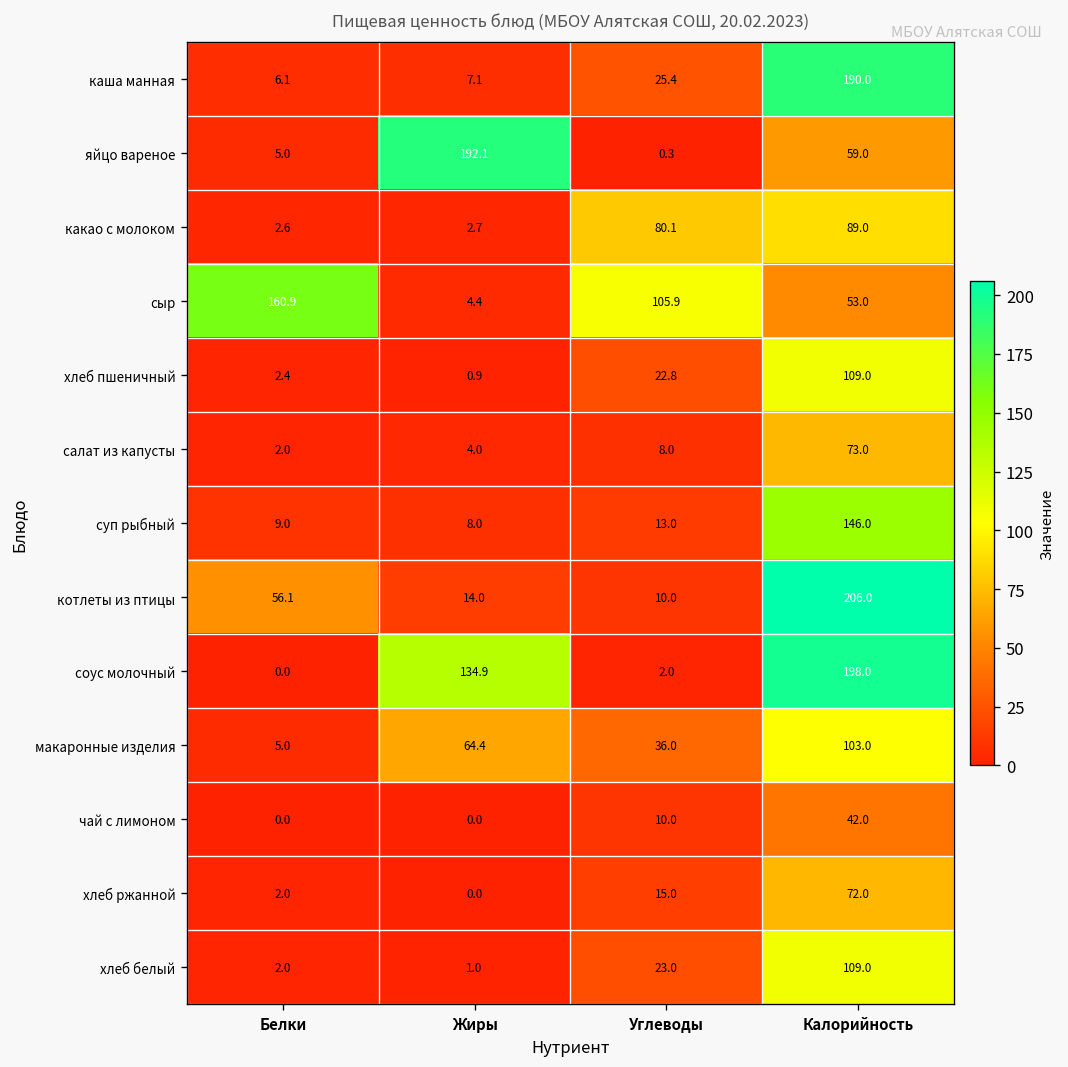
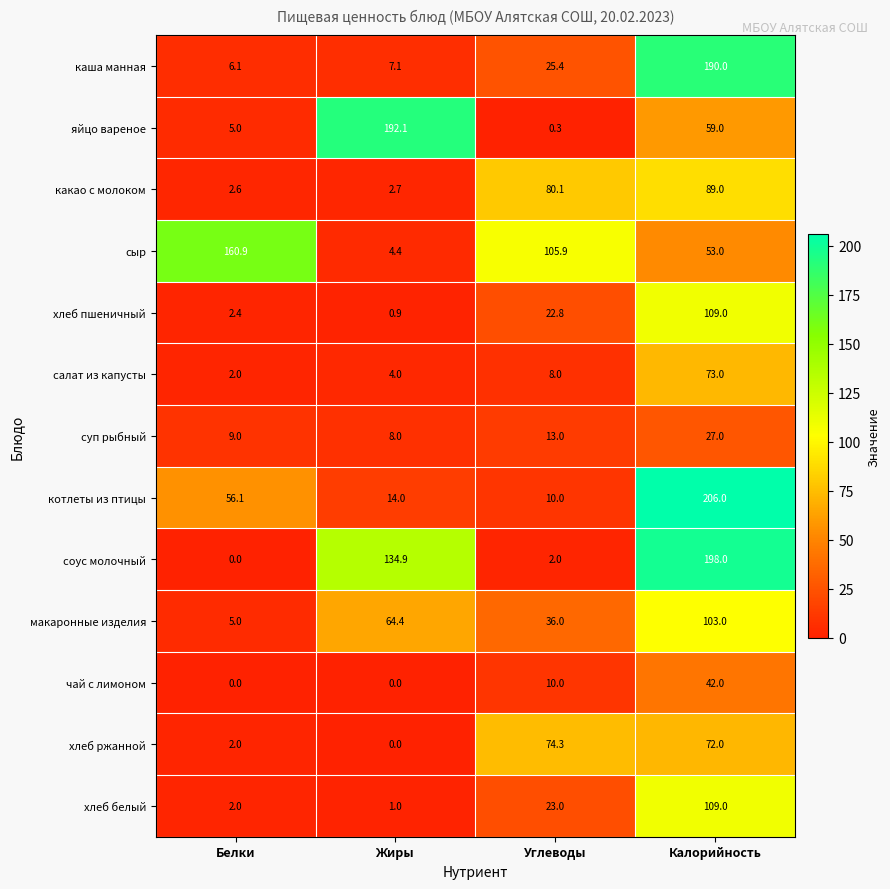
  {
    "каша манная": {
      "Белки": 6.1,
      "Жиры": 7.1,
      "Углеводы": 25.4,
      "Калорийность": 190.0
    },
    "яйцо вареное": {
      "Белки": 5.0,
      "Жиры": 192.1,
      "Углеводы": 0.3,
      "Калорийность": 59.0
    },
    "какао с молоком": {
      "Белки": 2.6,
      "Жиры": 2.7,
      "Углеводы": 80.1,
      "Калорийность": 89.0
    },
    "сыр": {
      "Белки": 160.9,
      "Жиры": 4.4,
      "Углеводы": 105.9,
      "Калорийность": 53.0
    },
    "хлеб пшеничный": {
      "Белки": 2.4,
      "Жиры": 0.9,
      "Углеводы": 22.8,
      "Калорийность": 109.0
    },
    "салат из капусты": {
      "Белки": 2.0,
      "Жиры": 4.0,
      "Углеводы": 8.0,
      "Калорийность": 73.0
    },
    "суп рыбный": {
      "Белки": 9.0,
      "Жиры": 8.0,
      "Углеводы": 13.0,
-     "Калорийность": 146.0
+     "Калорийность": 27.0
    },
    "котлеты из птицы": {
      "Белки": 56.1,
      "Жиры": 14.0,
      "Углеводы": 10.0,
      "Калорийность": 206.0
    },
    "соус молочный": {
      "Белки": 0.0,
      "Жиры": 134.9,
      "Углеводы": 2.0,
      "Калорийность": 198.0
    },
    "макаронные изделия": {
      "Белки": 5.0,
      "Жиры": 64.4,
      "Углеводы": 36.0,
      "Калорийность": 103.0
    },
    "чай с лимоном": {
      "Белки": 0.0,
      "Жиры": 0.0,
      "Углеводы": 10.0,
      "Калорийность": 42.0
    },
    "хлеб ржанной": {
      "Белки": 2.0,
      "Жиры": 0.0,
-     "Углеводы": 15.0,
+     "Углеводы": 74.3,
      "Калорийность": 72.0
    },
    "хлеб белый": {
      "Белки": 2.0,
      "Жиры": 1.0,
      "Углеводы": 23.0,
      "Калорийность": 109.0
    }
  }
